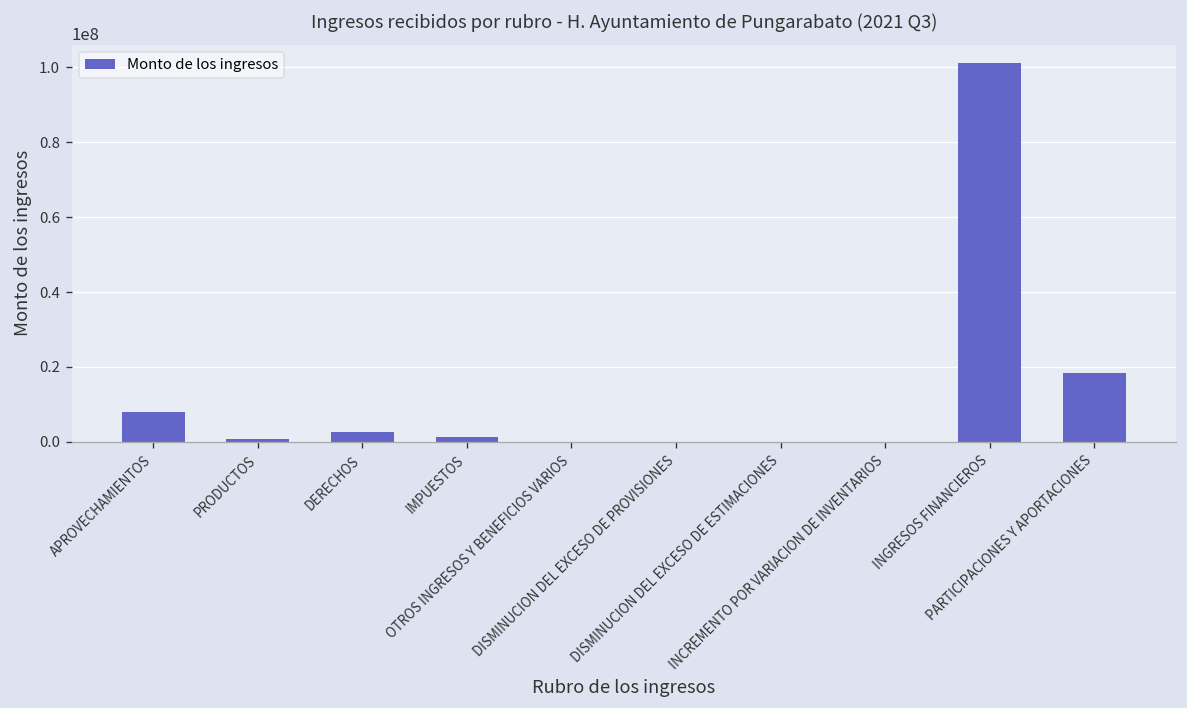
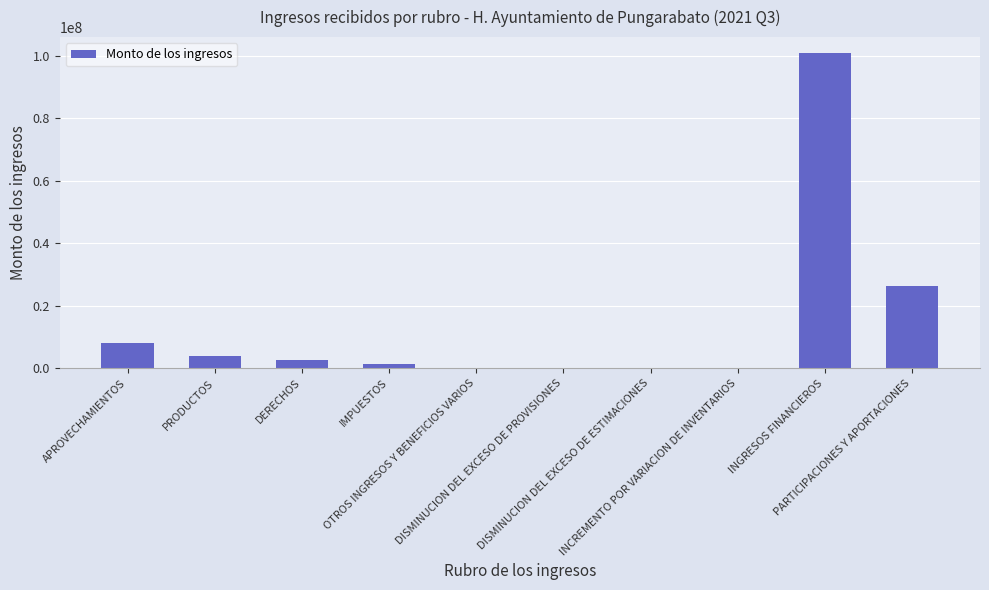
  {
    "APROVECHAMIENTOS": 8000000,
-   "PRODUCTOS": 1000000,
+   "PRODUCTOS": 4000000,
    "DERECHOS": 3000000,
    "IMPUESTOS": 1000000,
    "OTROS INGRESOS Y BENEFICIOS VARIOS": 0,
    "DISMINUCION DEL EXCESO DE PROVISIONES": 0,
    "DISMINUCION DEL EXCESO DE ESTIMACIONES": 0,
    "INCREMENTO POR VARIACION DE INVENTARIOS": 0,
    "INGRESOS FINANCIEROS": 101000000,
-   "PARTICIPACIONES Y APORTACIONES": 18000000
+   "PARTICIPACIONES Y APORTACIONES": 26000000
  }
